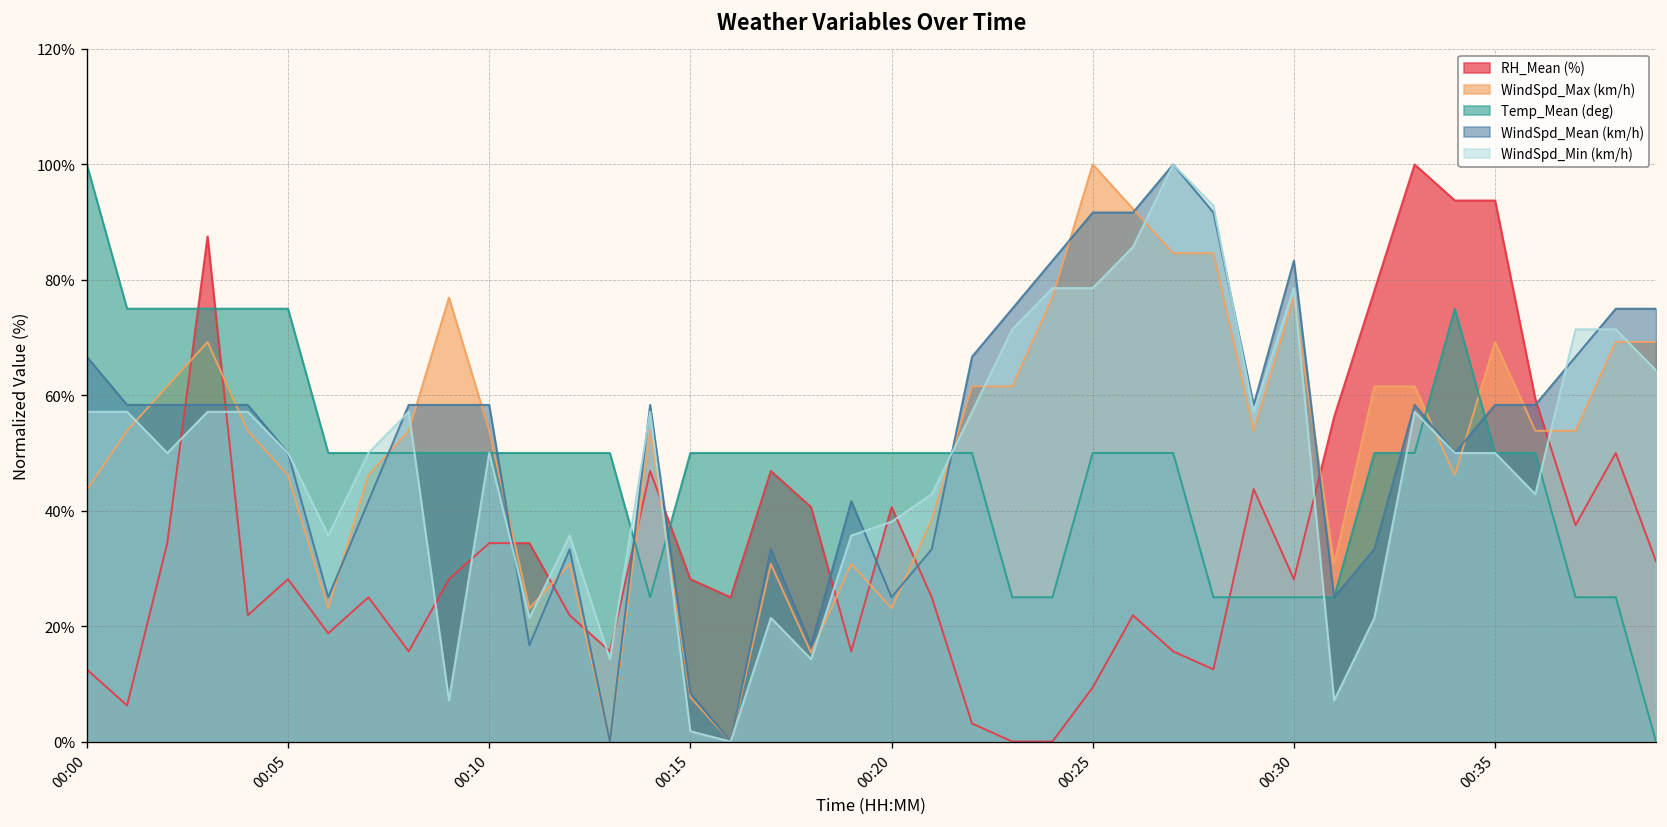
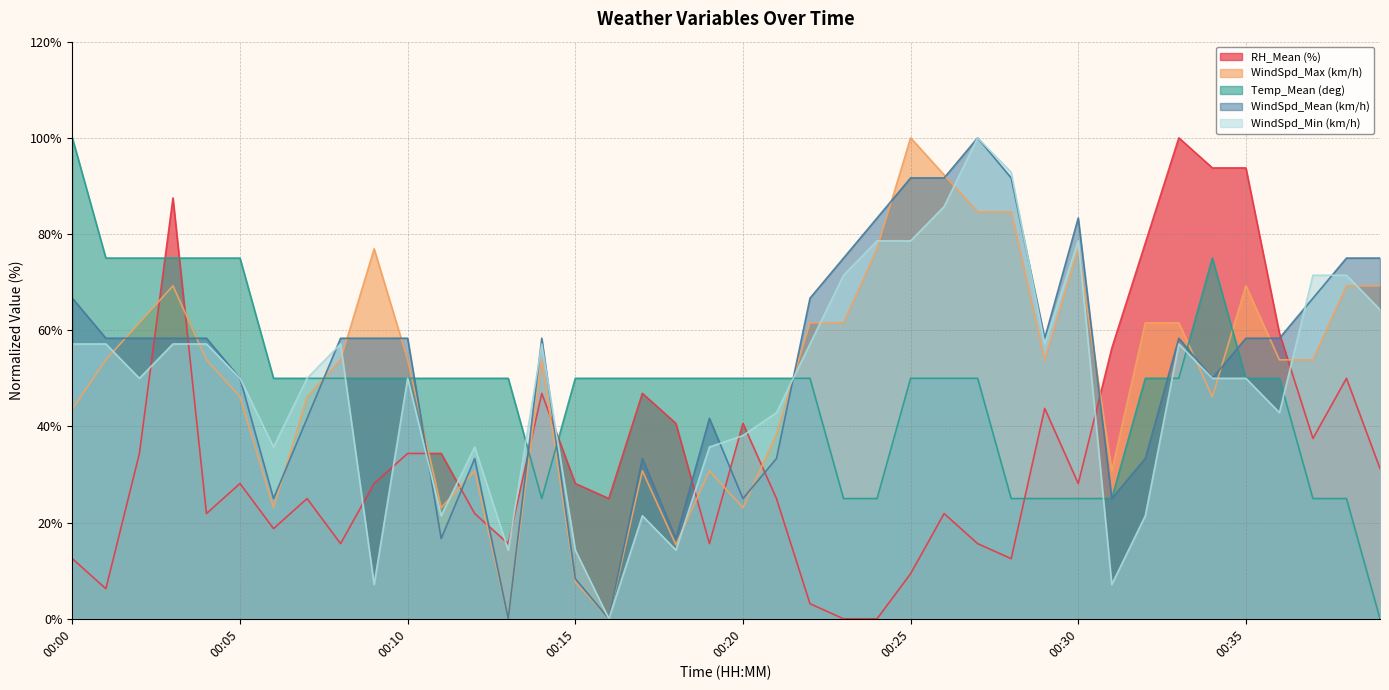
  {
    "RH_Mean (%)": {
      "00:00": "13%",
      "00:05": "28%",
      "00:10": "34%",
      "00:15": "28%",
      "00:20": "41%",
      "00:25": "9%",
      "00:30": "28%",
      "00:35": "94%"
    },
    "WindSpd_Max (km/h)": {
      "00:00": "44%",
      "00:05": "46%",
      "00:10": "54%",
      "00:15": "8%",
      "00:20": "23%",
      "00:25": "100%",
      "00:30": "77%",
      "00:35": "69%"
    },
    "WindSpd_Min (km/h)": {
      "00:00": "57%",
-     "00:15": "2%",
+     "00:15": "14%",
      "00:20": "38%",
      "00:25": "79%",
      "00:30": "79%"
    }
  }
